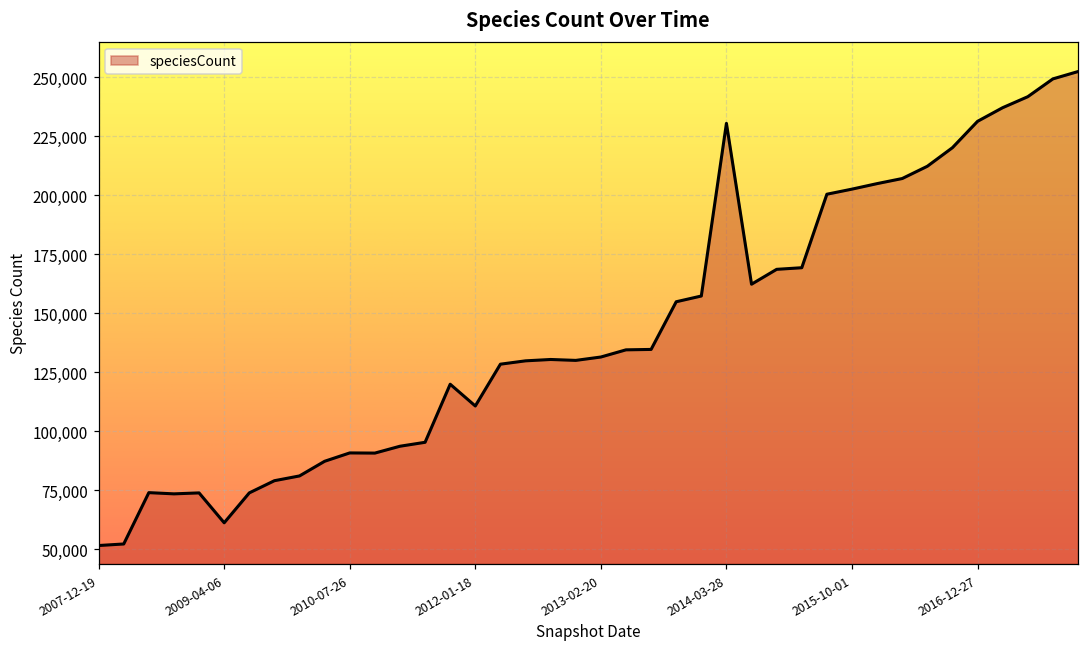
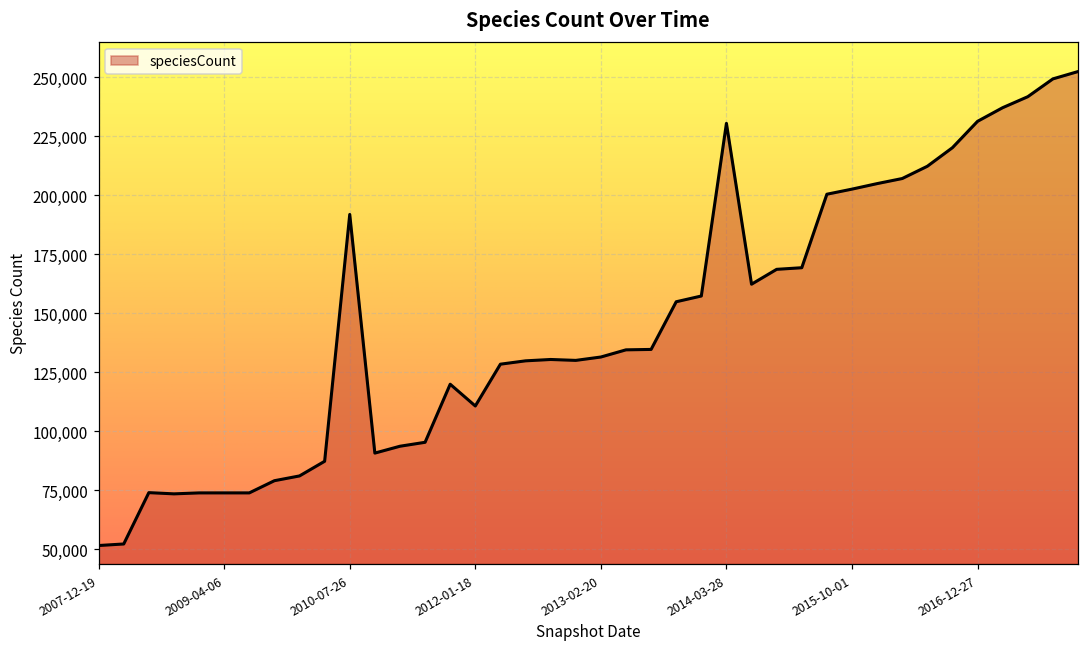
  {
    "2007-12-19": "52,000",
-   "2009-04-06": "61,000",
-   "2010-07-26": "91,000",
+   "2009-04-06": "74,000",
+   "2010-07-26": "192,000",
    "2012-01-18": "111,000",
    "2013-02-20": "131,000",
    "2014-03-28": "230,000",
    "2015-10-01": "203,000",
    "2016-12-27": "231,000"
  }
